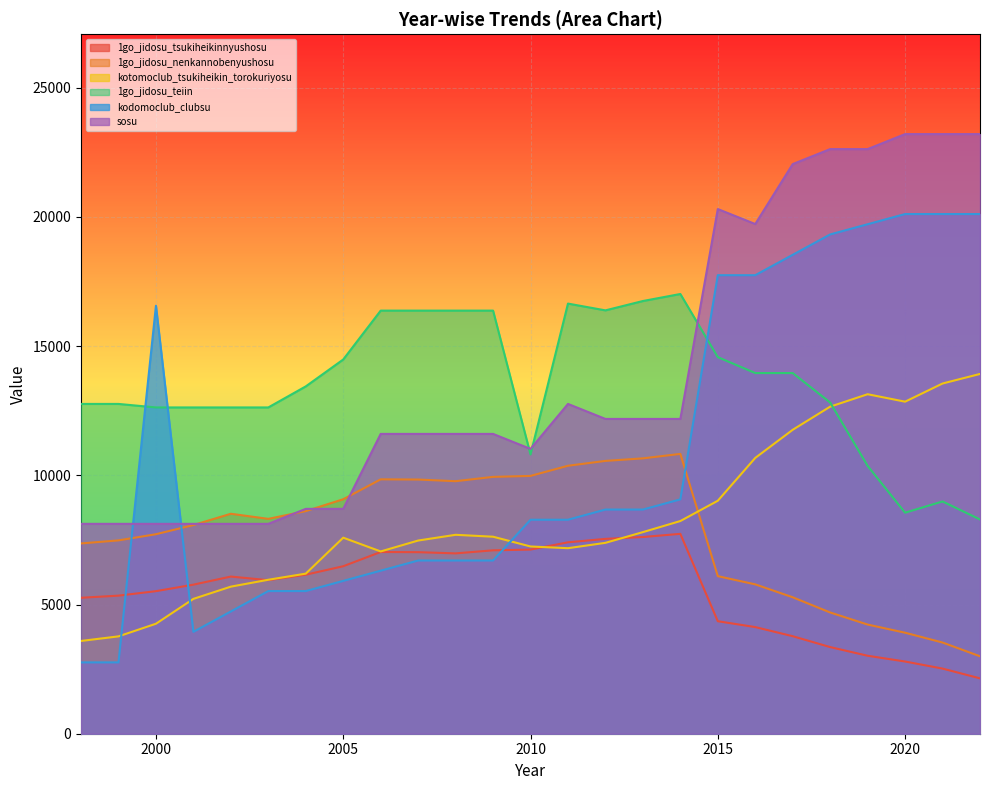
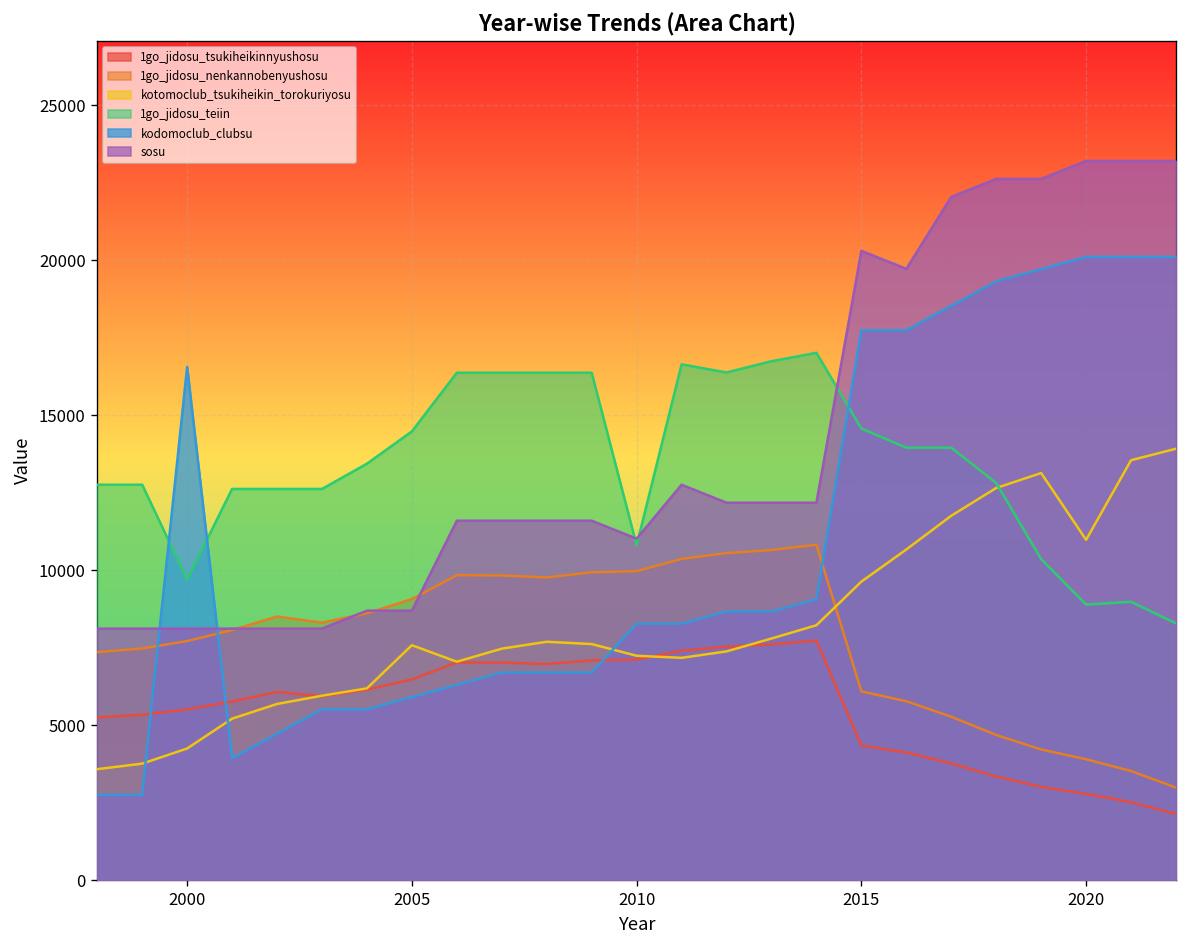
  {
    "kotomoclub_tsukiheikin_torokuriyosu": {
      "2000": 4300,
      "2005": 7600,
      "2010": 7200,
-     "2015": 9000,
-     "2020": 12800
+     "2015": 9600,
+     "2020": 11000
    },
    "1go_jidosu_teiin": {
-     "2000": 12600,
+     "2000": 9700,
      "2005": 14500,
      "2010": 10800,
      "2015": 14600,
-     "2020": 8600
+     "2020": 8900
    },
    "kodomoclub_clubsu": {
      "2000": 16600,
      "2005": 5900,
      "2010": 8300,
      "2015": 17700,
      "2020": 20100
    },
    "sosu": {
      "2000": 8100,
      "2005": 8700,
      "2010": 11000,
      "2015": 20300,
      "2020": 23200
    }
  }
